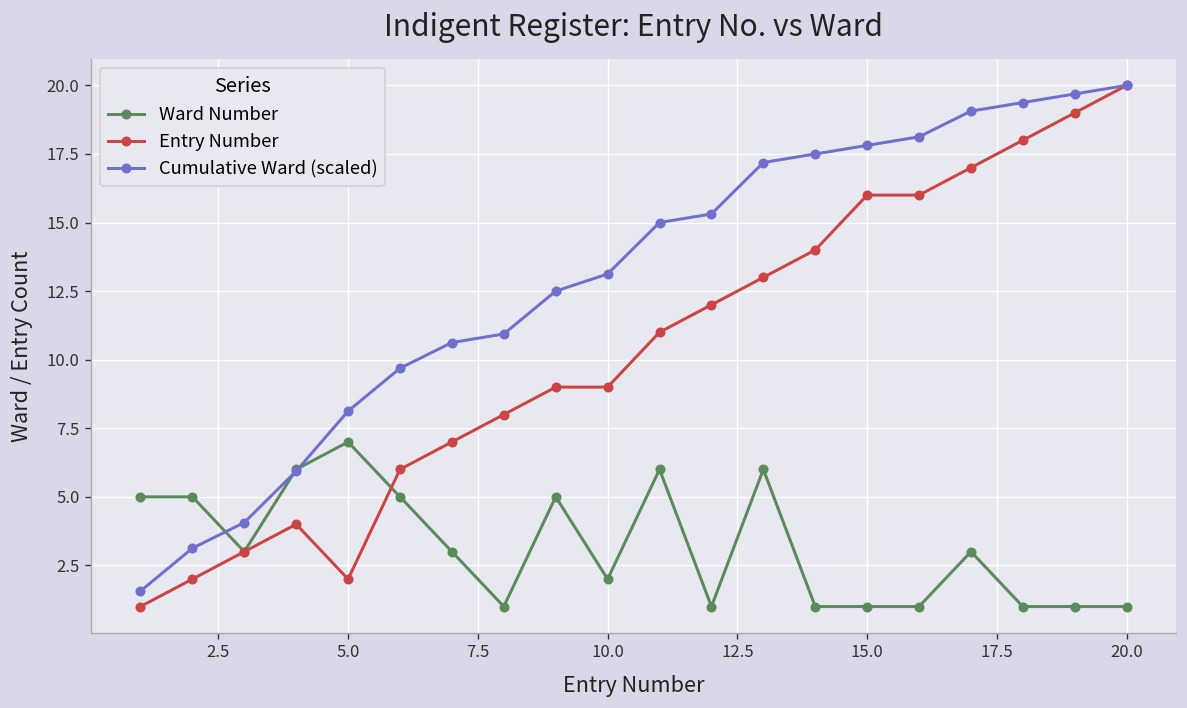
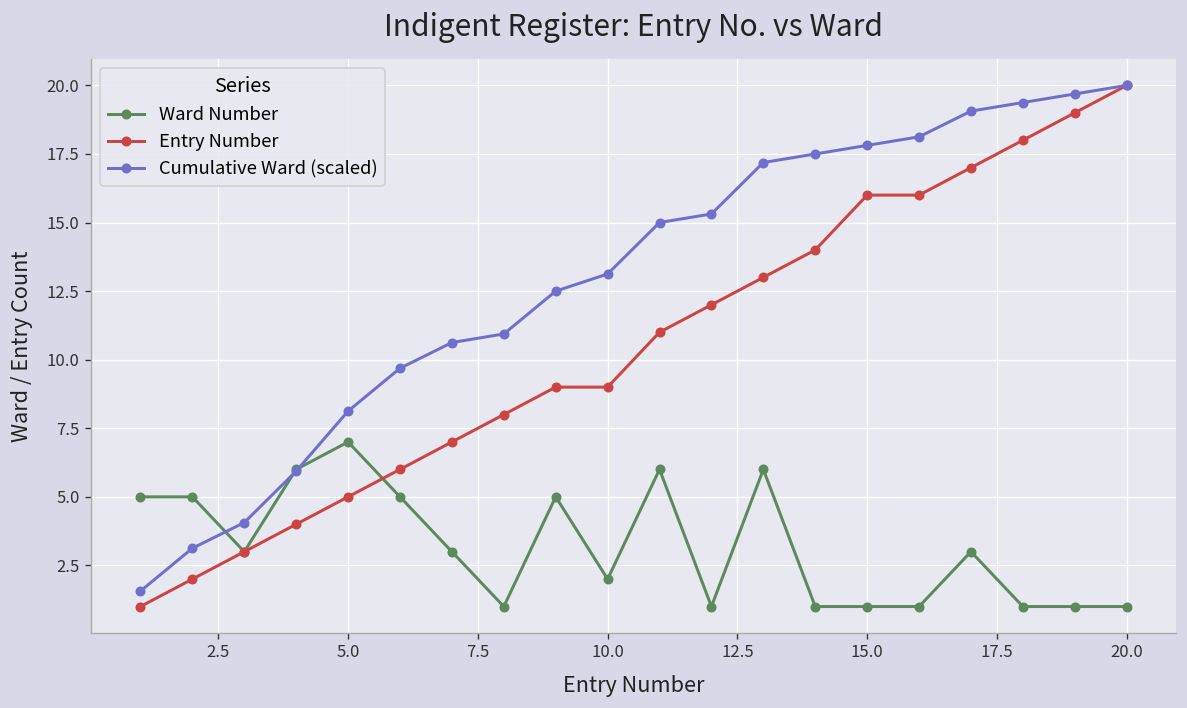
  {
    "Ward Number": {
      "5.0": 7,
      "10.0": 2,
      "15.0": 1,
      "20.0": 1
    },
    "Entry Number": {
-     "5.0": 2,
+     "5.0": 5,
      "10.0": 9,
      "15.0": 16
    },
    "Cumulative Ward (scaled)": {
      "5.0": 8.1,
      "10.0": 13.1,
      "15.0": 17.8
    }
  }
